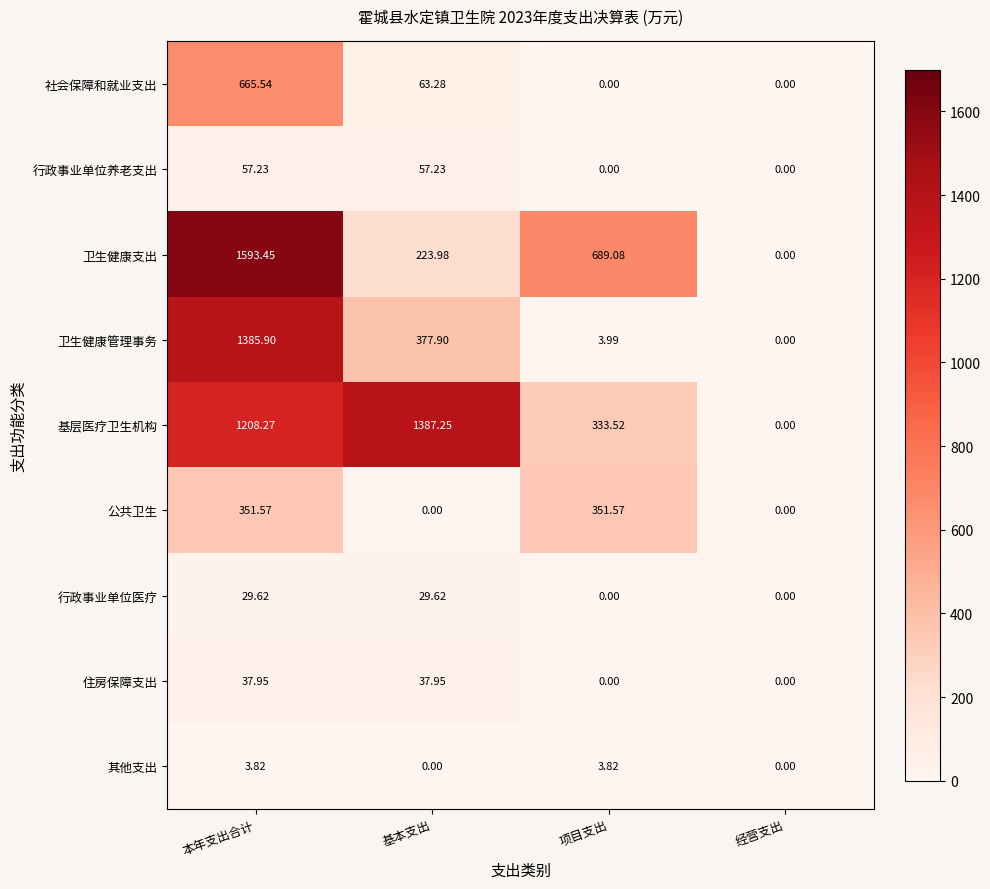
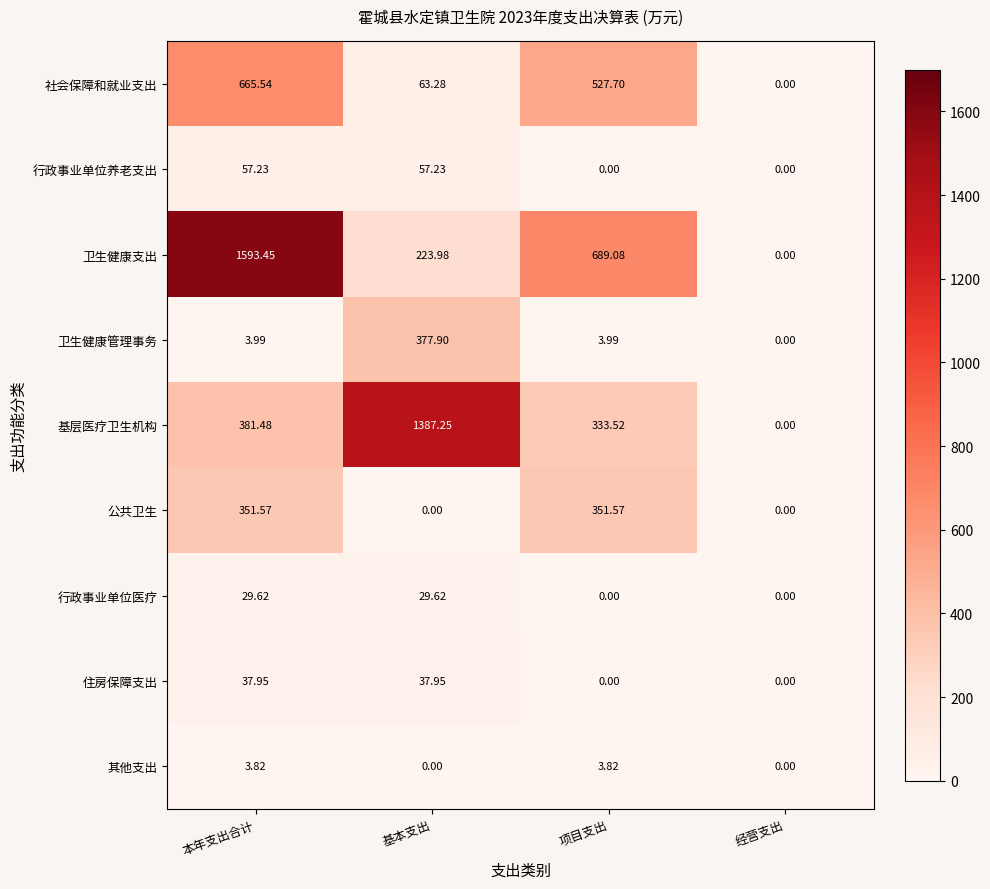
  {
    "社会保障和就业支出": {
      "本年支出合计": 665.54,
      "基本支出": 63.28,
-     "项目支出": 0.00,
+     "项目支出": 527.70,
      "经营支出": 0.00
    },
    "行政事业单位养老支出": {
      "本年支出合计": 57.23,
      "基本支出": 57.23,
      "项目支出": 0.00,
      "经营支出": 0.00
    },
    "卫生健康支出": {
      "本年支出合计": 1593.45,
      "基本支出": 223.98,
      "项目支出": 689.08,
      "经营支出": 0.00
    },
    "卫生健康管理事务": {
-     "本年支出合计": 1385.90,
+     "本年支出合计": 3.99,
      "基本支出": 377.90,
      "项目支出": 3.99,
      "经营支出": 0.00
    },
    "基层医疗卫生机构": {
-     "本年支出合计": 1208.27,
+     "本年支出合计": 381.48,
      "基本支出": 1387.25,
      "项目支出": 333.52,
      "经营支出": 0.00
    },
    "公共卫生": {
      "本年支出合计": 351.57,
      "基本支出": 0.00,
      "项目支出": 351.57,
      "经营支出": 0.00
    },
    "行政事业单位医疗": {
      "本年支出合计": 29.62,
      "基本支出": 29.62,
      "项目支出": 0.00,
      "经营支出": 0.00
    },
    "住房保障支出": {
      "本年支出合计": 37.95,
      "基本支出": 37.95,
      "项目支出": 0.00,
      "经营支出": 0.00
    },
    "其他支出": {
      "本年支出合计": 3.82,
      "基本支出": 0.00,
      "项目支出": 3.82,
      "经营支出": 0.00
    }
  }
